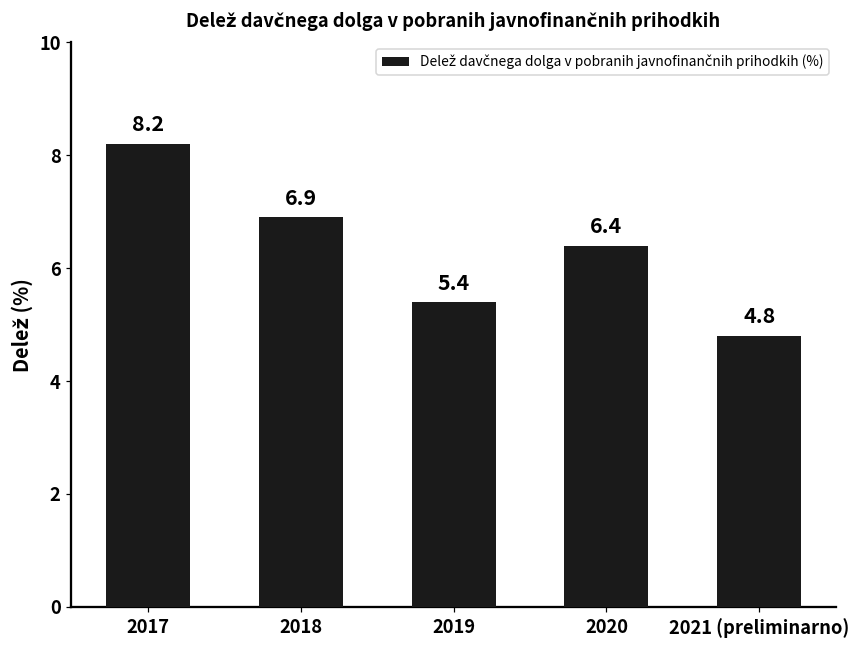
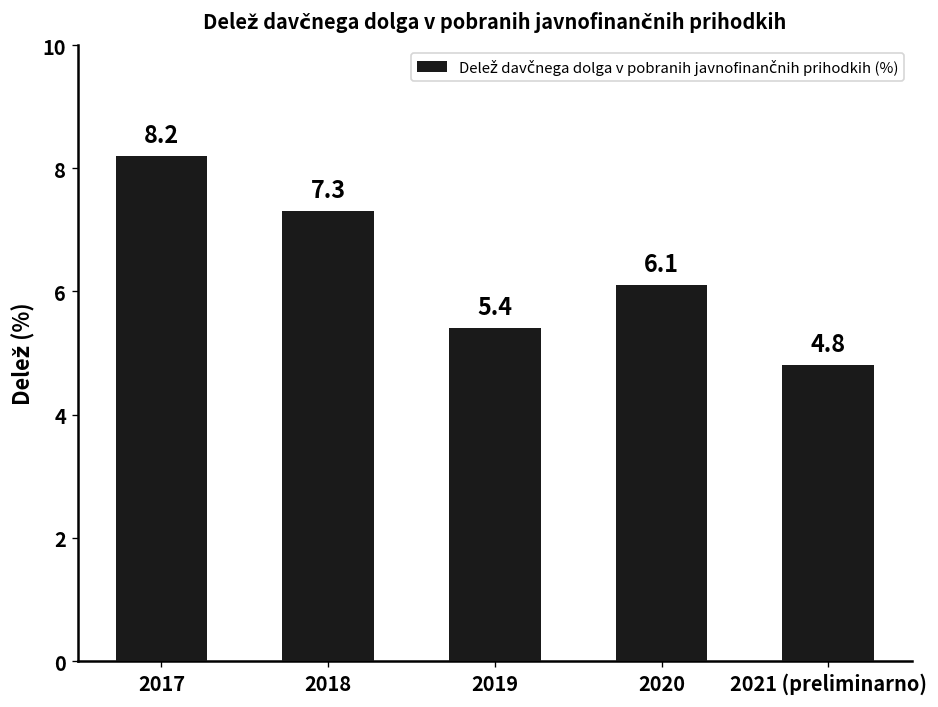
  {
    "2017": 8.2,
-   "2018": 6.9,
+   "2018": 7.3,
    "2019": 5.4,
-   "2020": 6.4,
+   "2020": 6.1,
    "2021 (preliminarno)": 4.8
  }
